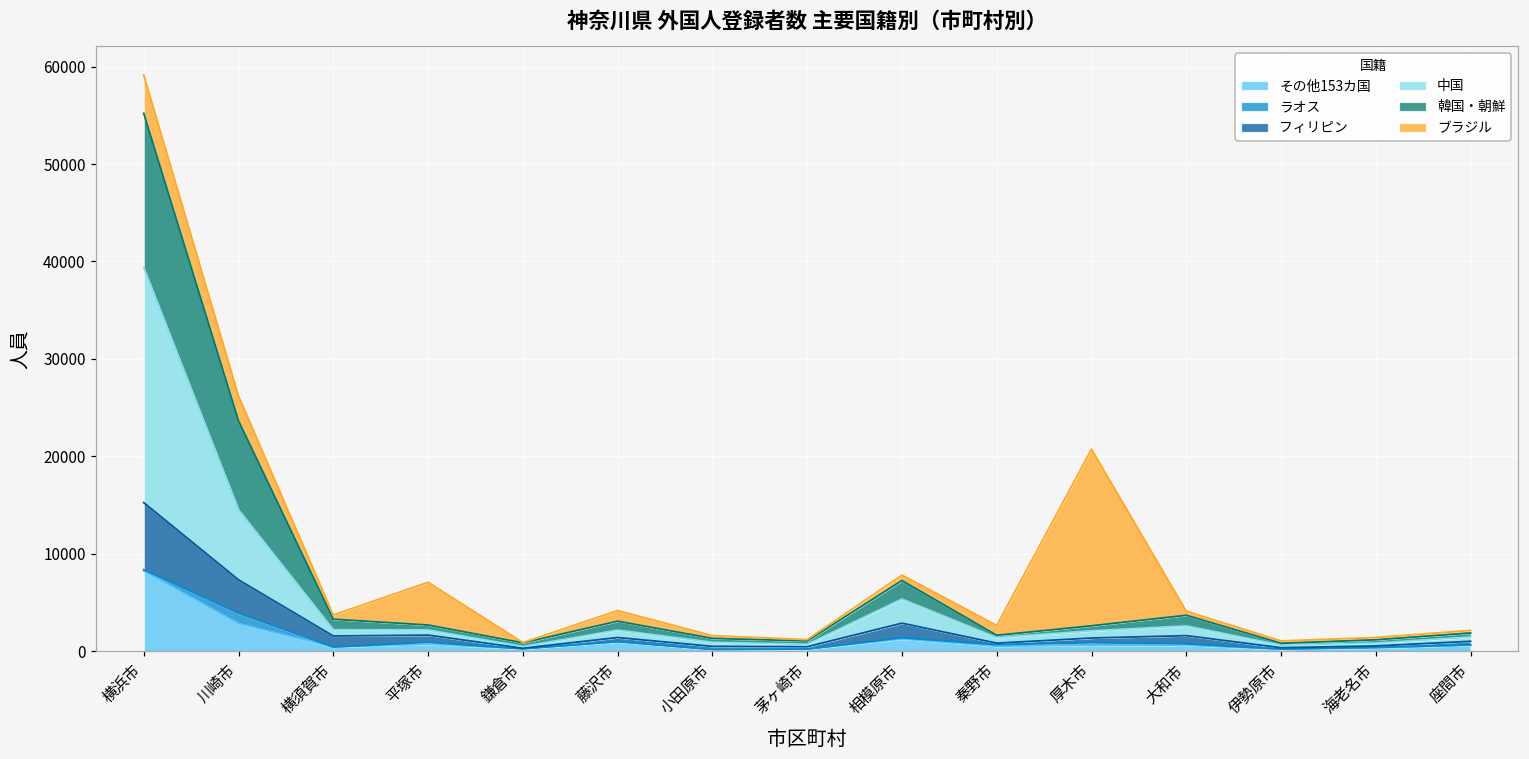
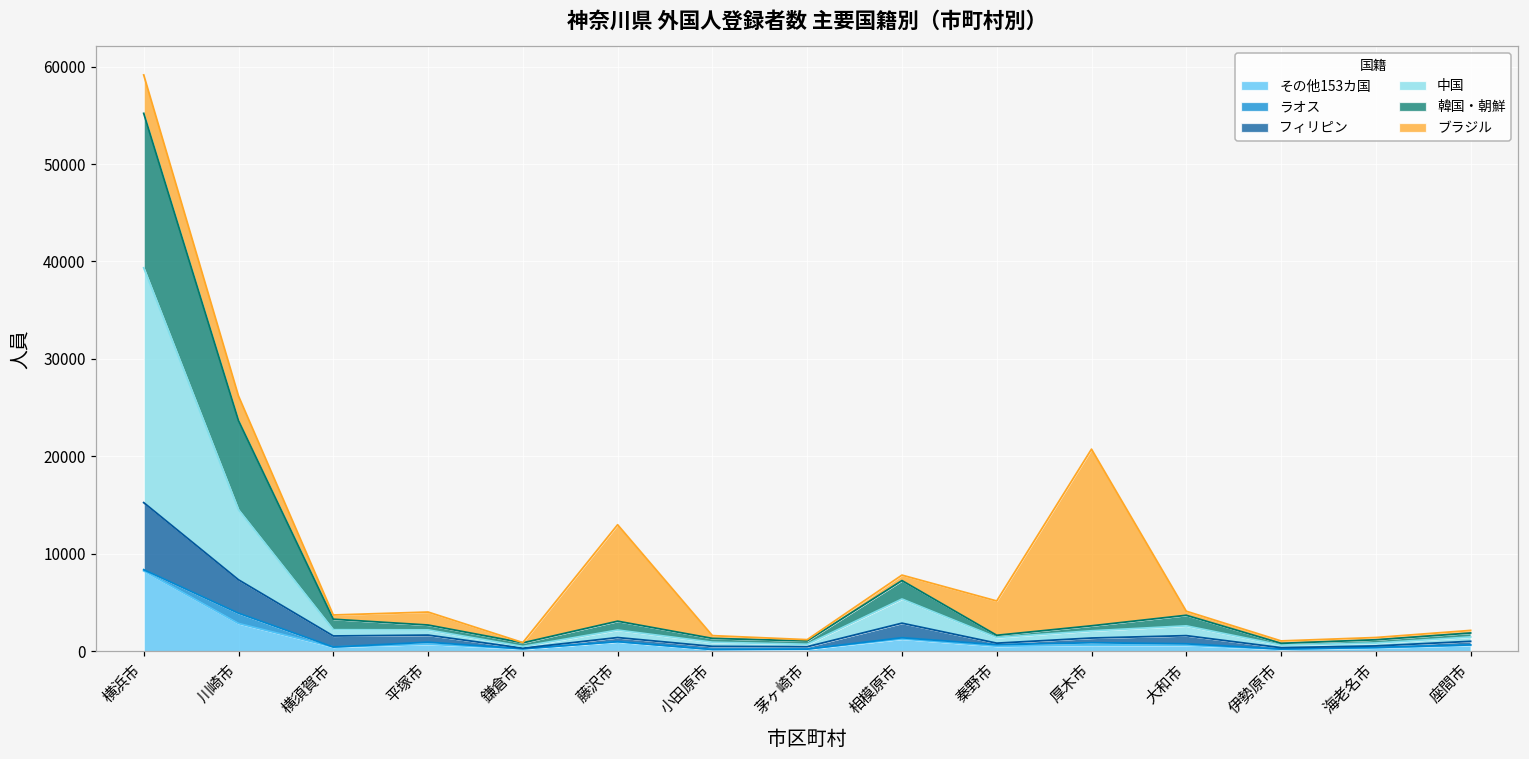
  {
    "ラオス": {
      "川崎市": 1000
    },
    "ブラジル": {
      "横浜市": 4000,
      "川崎市": 3000,
      "横須賀市": 0,
-     "平塚市": 4000,
-     "藤沢市": 1000,
+     "平塚市": 1000,
+     "藤沢市": 10000,
      "相模原市": 1000,
-     "秦野市": 1000,
+     "秦野市": 4000,
      "厚木市": 18000,
      "大和市": 0
    }
  }
